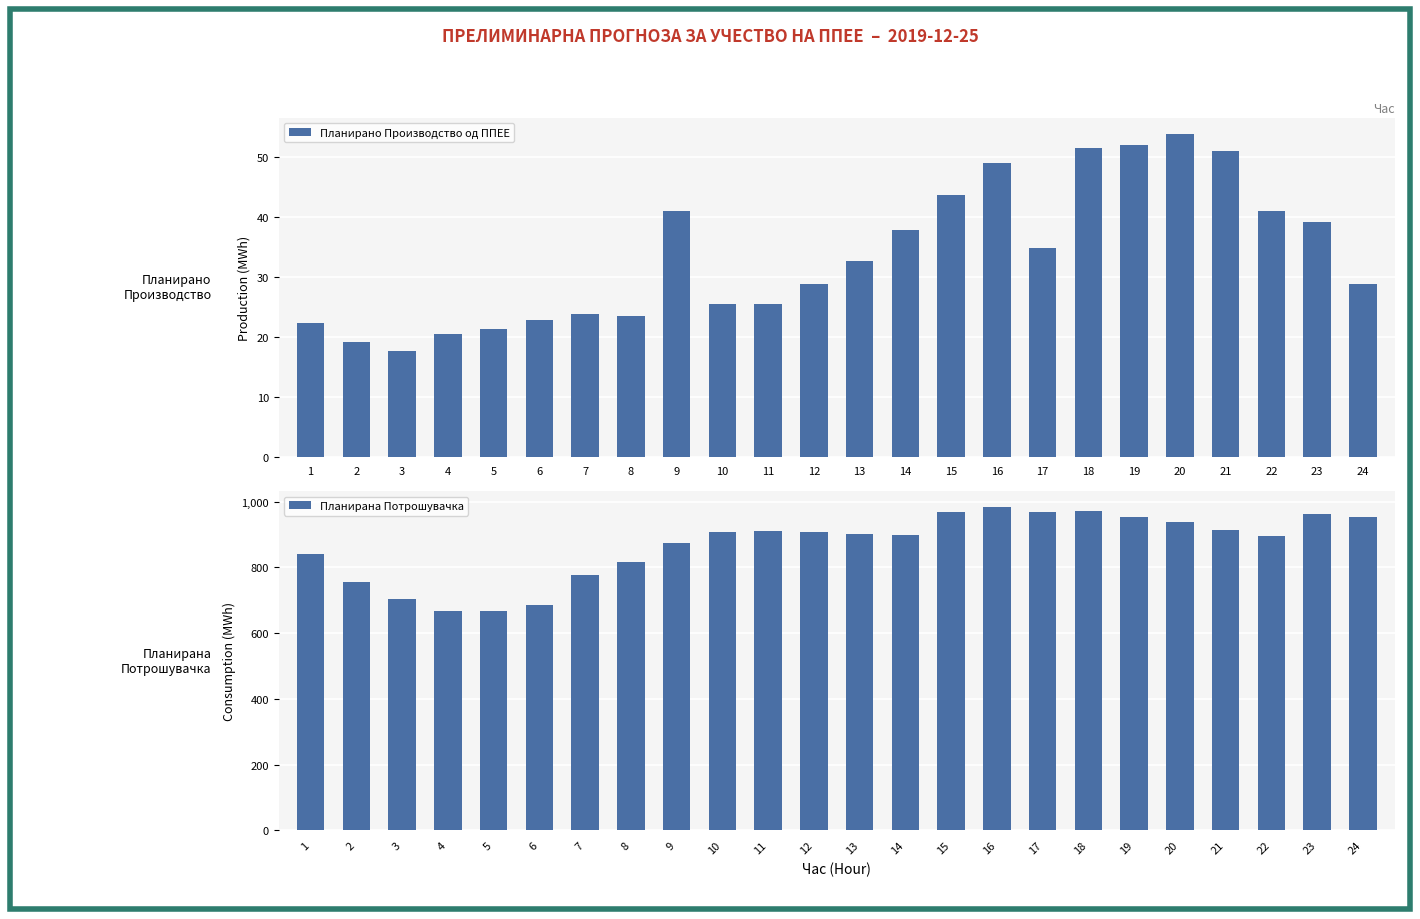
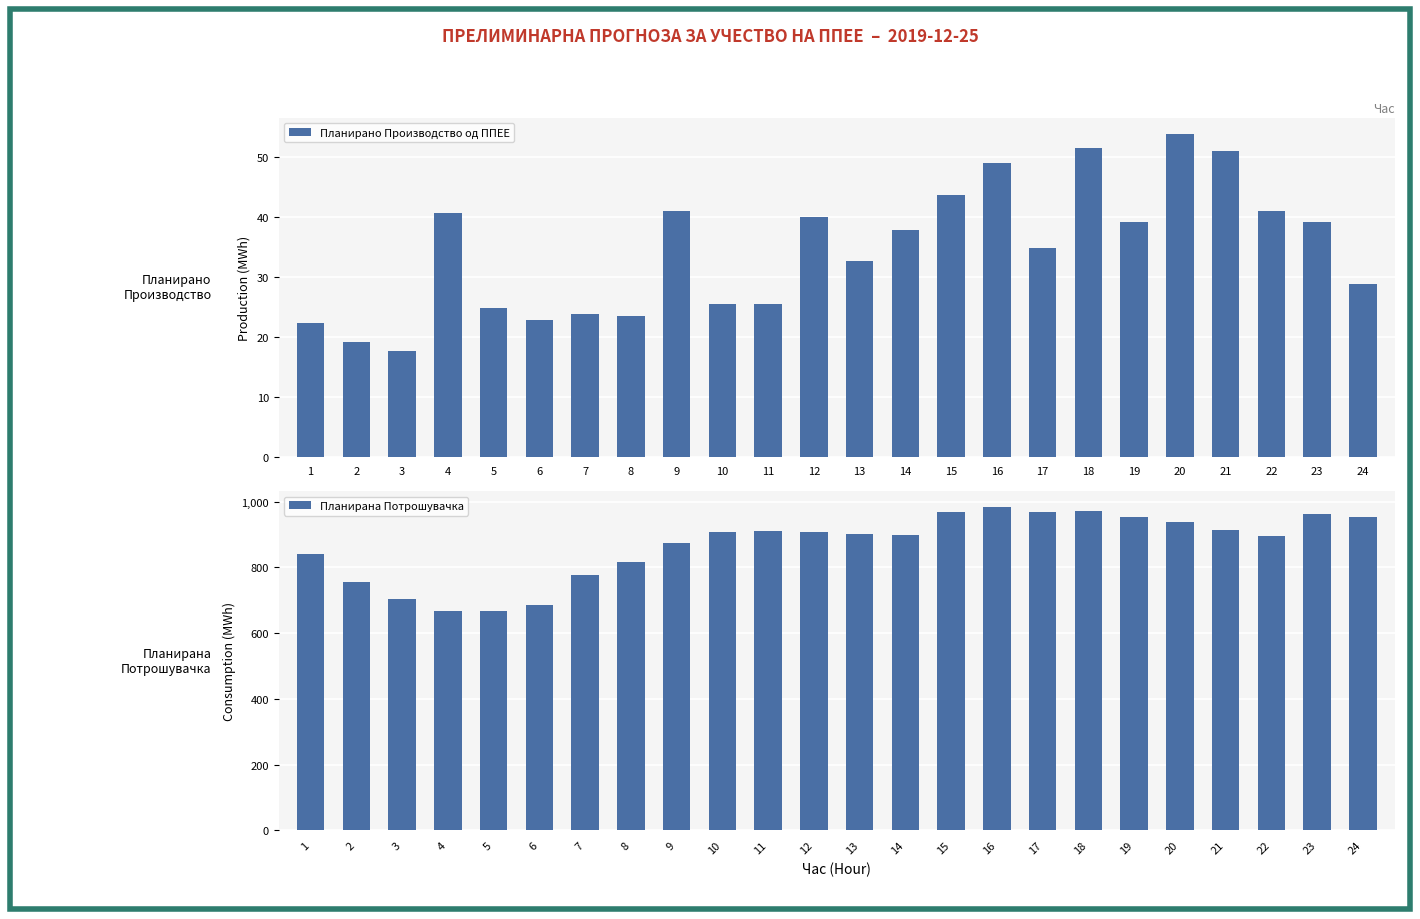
  {
    "Час": {
      "1": 22,
      "2": 19,
      "3": 18,
-     "4": 20,
-     "5": 21,
+     "4": 41,
+     "5": 25,
      "6": 23,
      "7": 24,
      "8": 23,
      "9": 41,
      "10": 26,
      "11": 25,
-     "12": 29,
+     "12": 40,
      "13": 33,
      "14": 38,
      "15": 44,
      "16": 49,
      "17": 35,
      "18": 51,
-     "19": 52,
+     "19": 39,
      "20": 54,
      "21": 51,
      "22": 41,
      "23": 39,
      "24": 29
    }
  }
